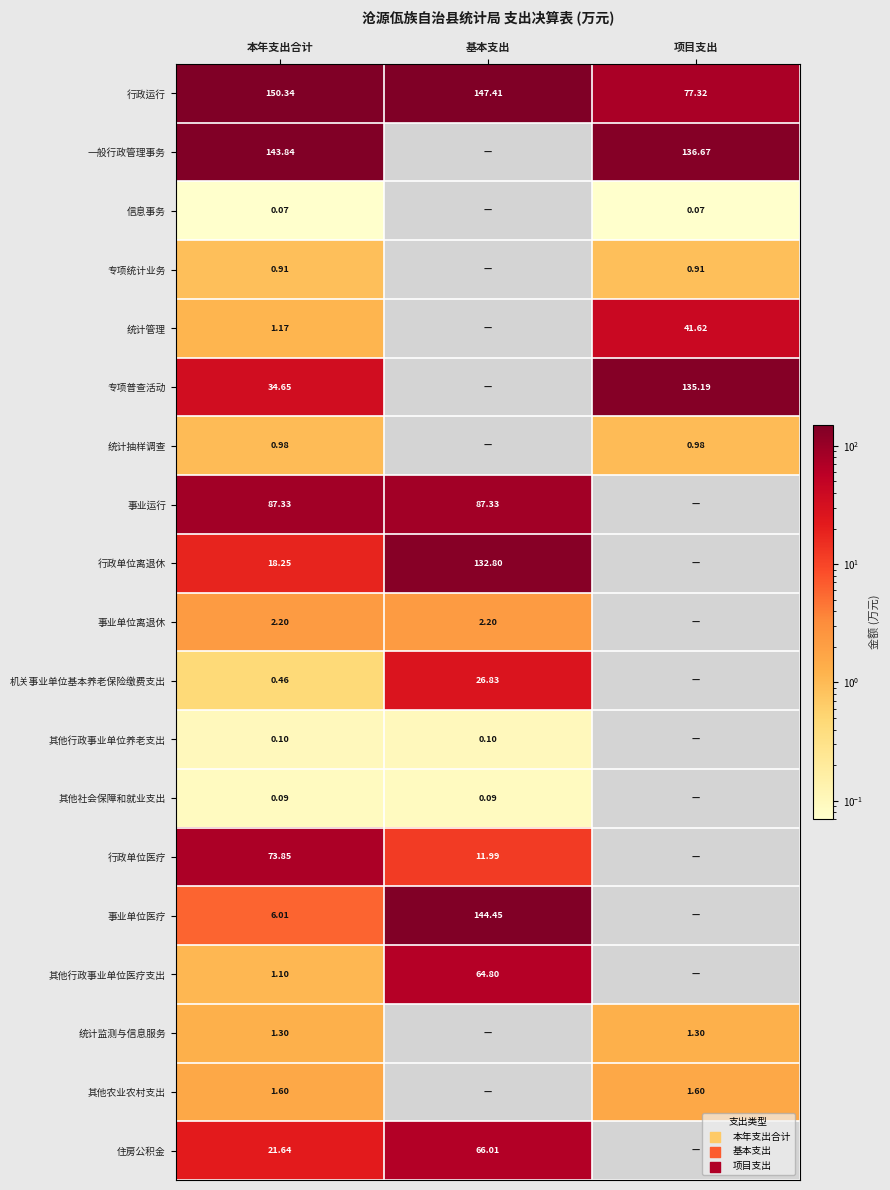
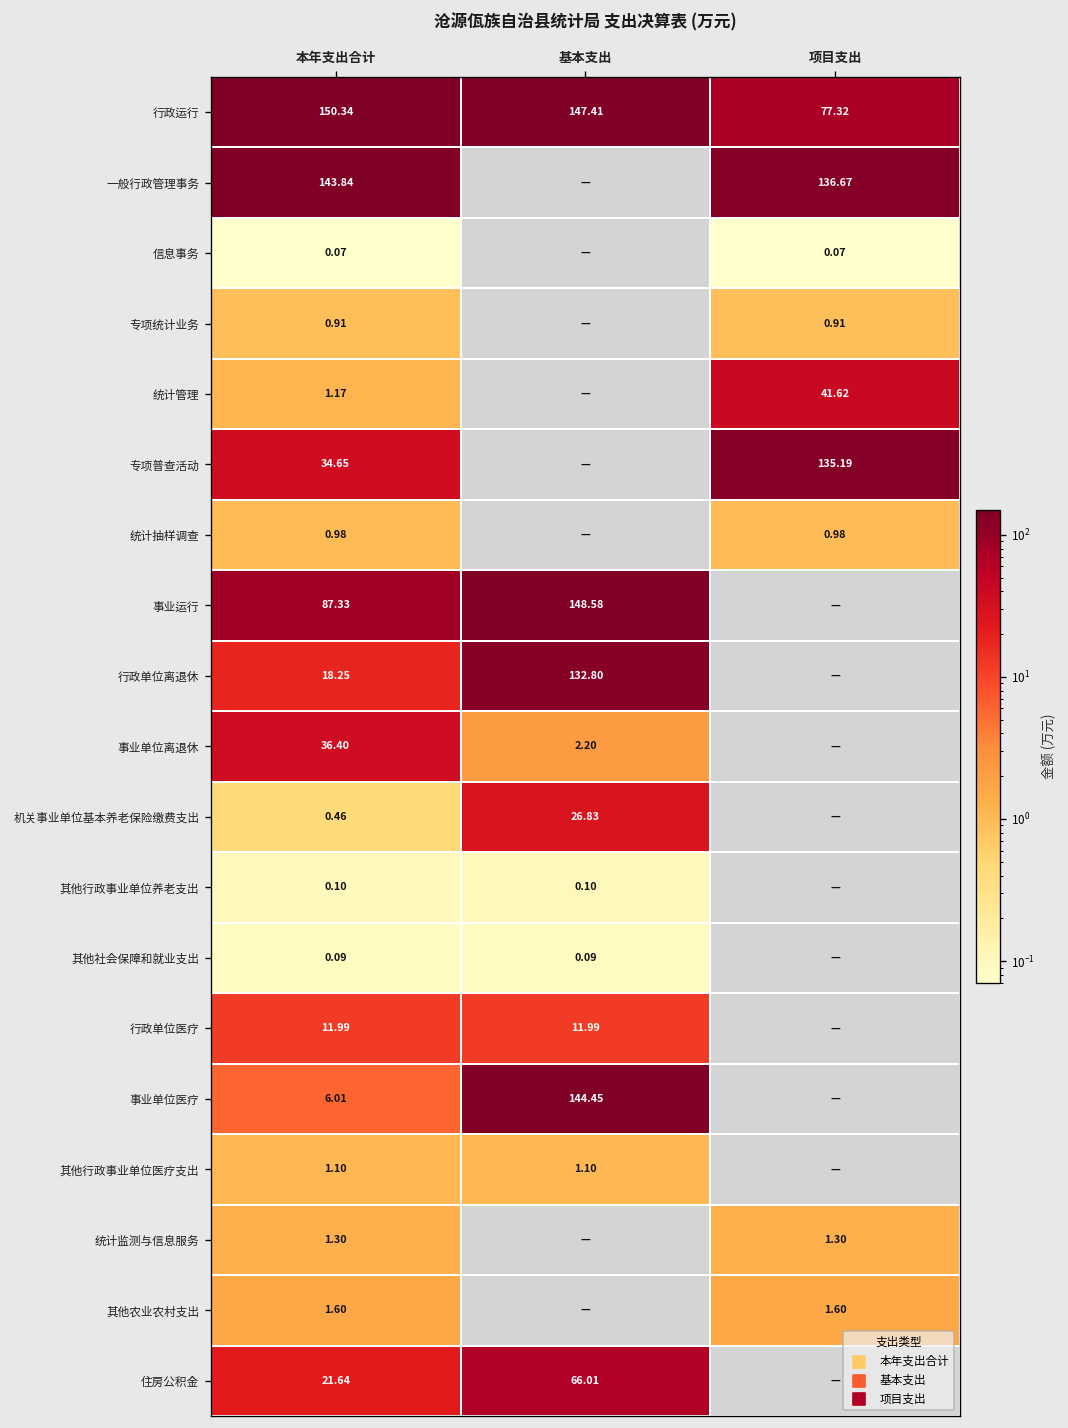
  {
    "行政运行": {
      "本年支出合计": 150.34,
      "基本支出": 147.41,
      "项目支出": 77.32
    },
    "一般行政管理事务": {
      "本年支出合计": 143.84,
      "项目支出": 136.67
    },
    "信息事务": {
      "本年支出合计": 0.07,
      "项目支出": 0.07
    },
    "专项统计业务": {
      "本年支出合计": 0.91,
      "项目支出": 0.91
    },
    "统计管理": {
      "本年支出合计": 1.17,
      "项目支出": 41.62
    },
    "专项普查活动": {
      "本年支出合计": 34.65,
      "项目支出": 135.19
    },
    "统计抽样调查": {
      "本年支出合计": 0.98,
      "项目支出": 0.98
    },
    "事业运行": {
      "本年支出合计": 87.33,
-     "基本支出": 87.33
+     "基本支出": 148.58
    },
    "行政单位离退休": {
      "本年支出合计": 18.25,
      "基本支出": 132.80
    },
    "事业单位离退休": {
-     "本年支出合计": 2.20,
+     "本年支出合计": 36.40,
      "基本支出": 2.20
    },
    "机关事业单位基本养老保险缴费支出": {
      "本年支出合计": 0.46,
      "基本支出": 26.83
    },
    "其他行政事业单位养老支出": {
      "本年支出合计": 0.10,
      "基本支出": 0.10
    },
    "其他社会保障和就业支出": {
      "本年支出合计": 0.09,
      "基本支出": 0.09
    },
    "行政单位医疗": {
-     "本年支出合计": 73.85,
+     "本年支出合计": 11.99,
      "基本支出": 11.99
    },
    "事业单位医疗": {
      "本年支出合计": 6.01,
      "基本支出": 144.45
    },
    "其他行政事业单位医疗支出": {
      "本年支出合计": 1.10,
-     "基本支出": 64.80
+     "基本支出": 1.10
    },
    "统计监测与信息服务": {
      "本年支出合计": 1.30,
      "项目支出": 1.30
    },
    "其他农业农村支出": {
      "本年支出合计": 1.60,
      "项目支出": 1.60
    },
    "住房公积金": {
      "本年支出合计": 21.64,
      "基本支出": 66.01
    }
  }
